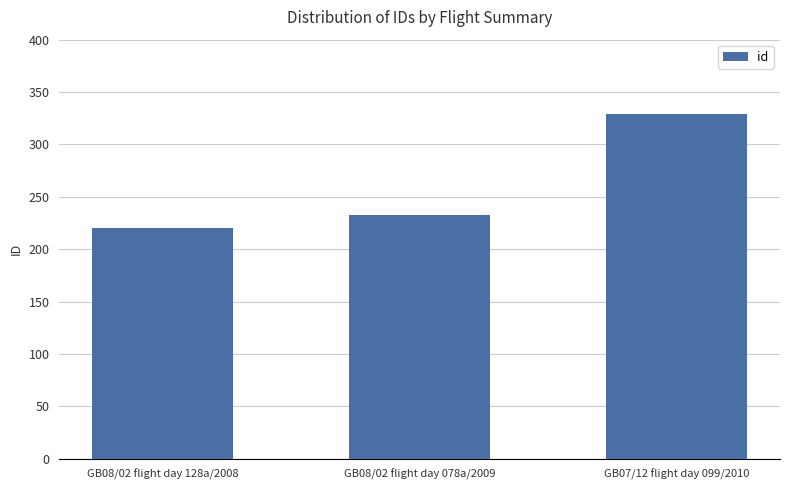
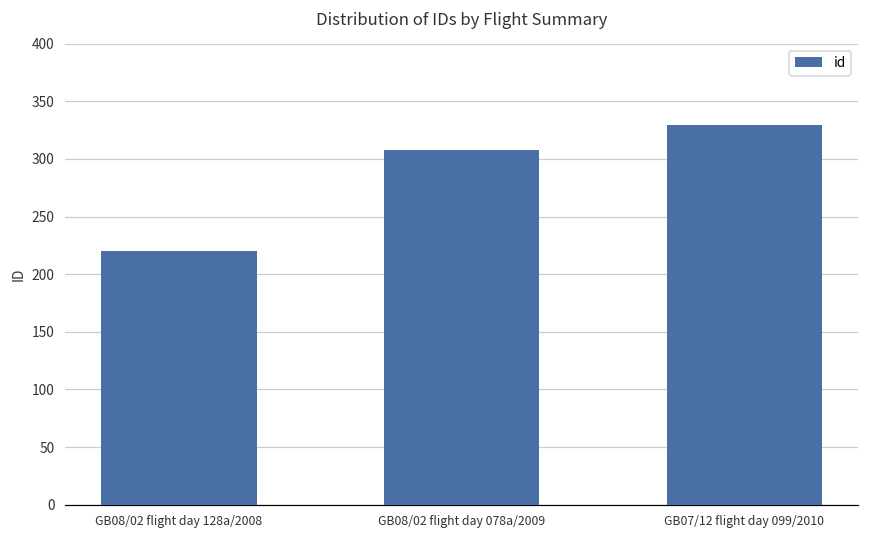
  {
    "GB08/02 flight day 128a/2008": 220,
-   "GB08/02 flight day 078a/2009": 233,
+   "GB08/02 flight day 078a/2009": 308,
    "GB07/12 flight day 099/2010": 329
  }
